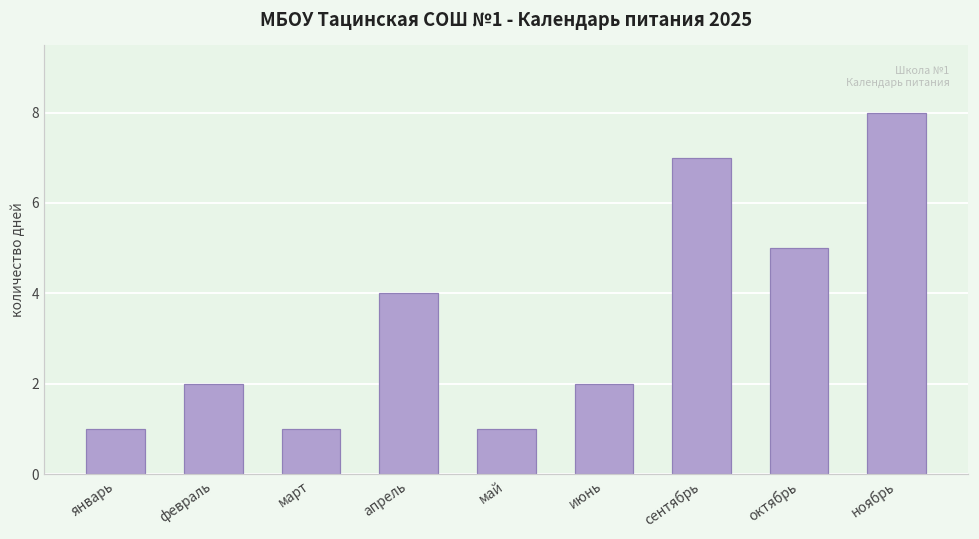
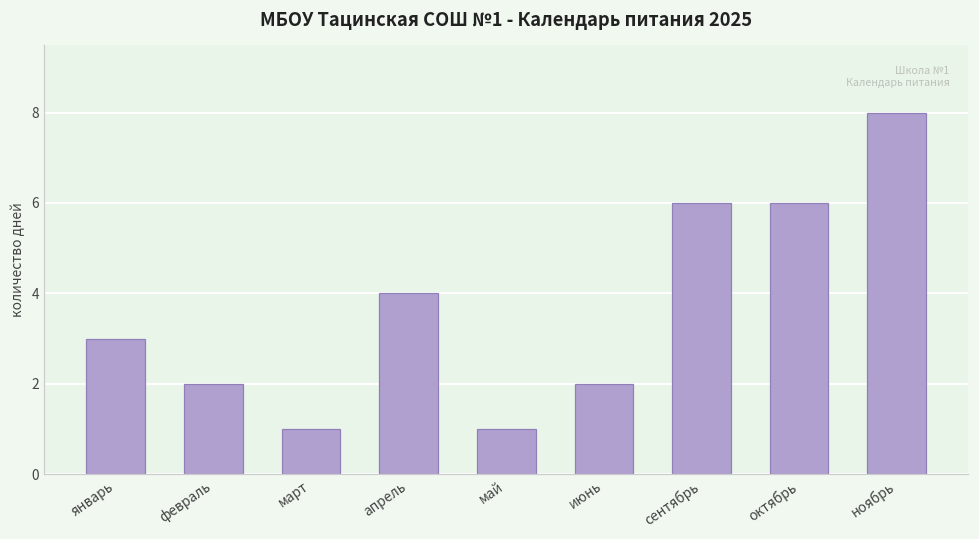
  {
-   "январь": 1,
+   "январь": 3,
    "февраль": 2,
    "март": 1,
    "апрель": 4,
    "май": 1,
    "июнь": 2,
-   "сентябрь": 7,
-   "октябрь": 5
+   "сентябрь": 6,
+   "октябрь": 6
  }
